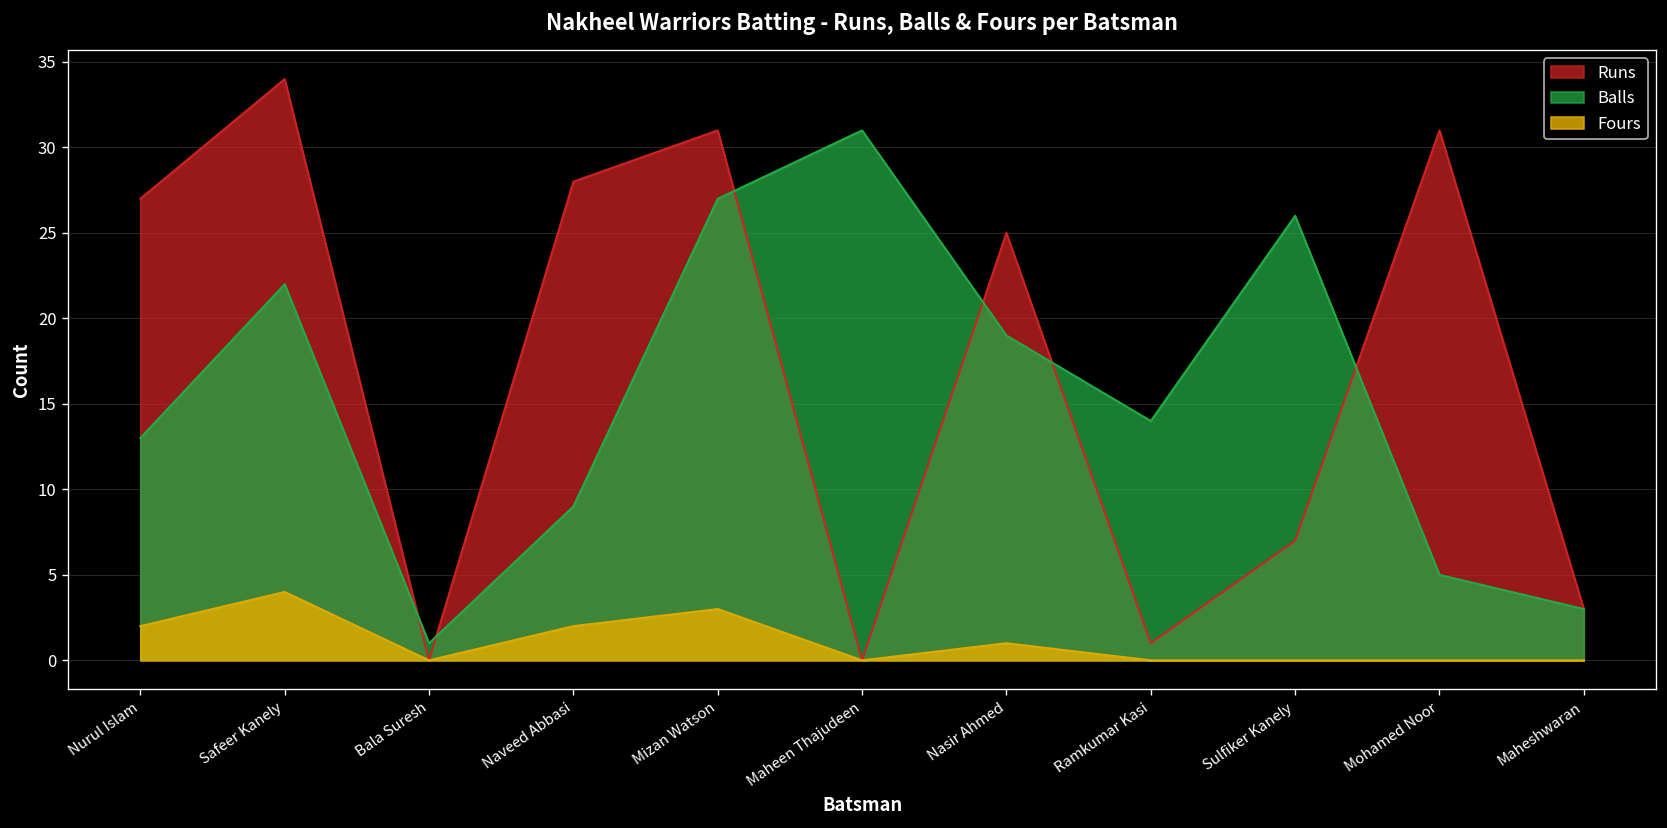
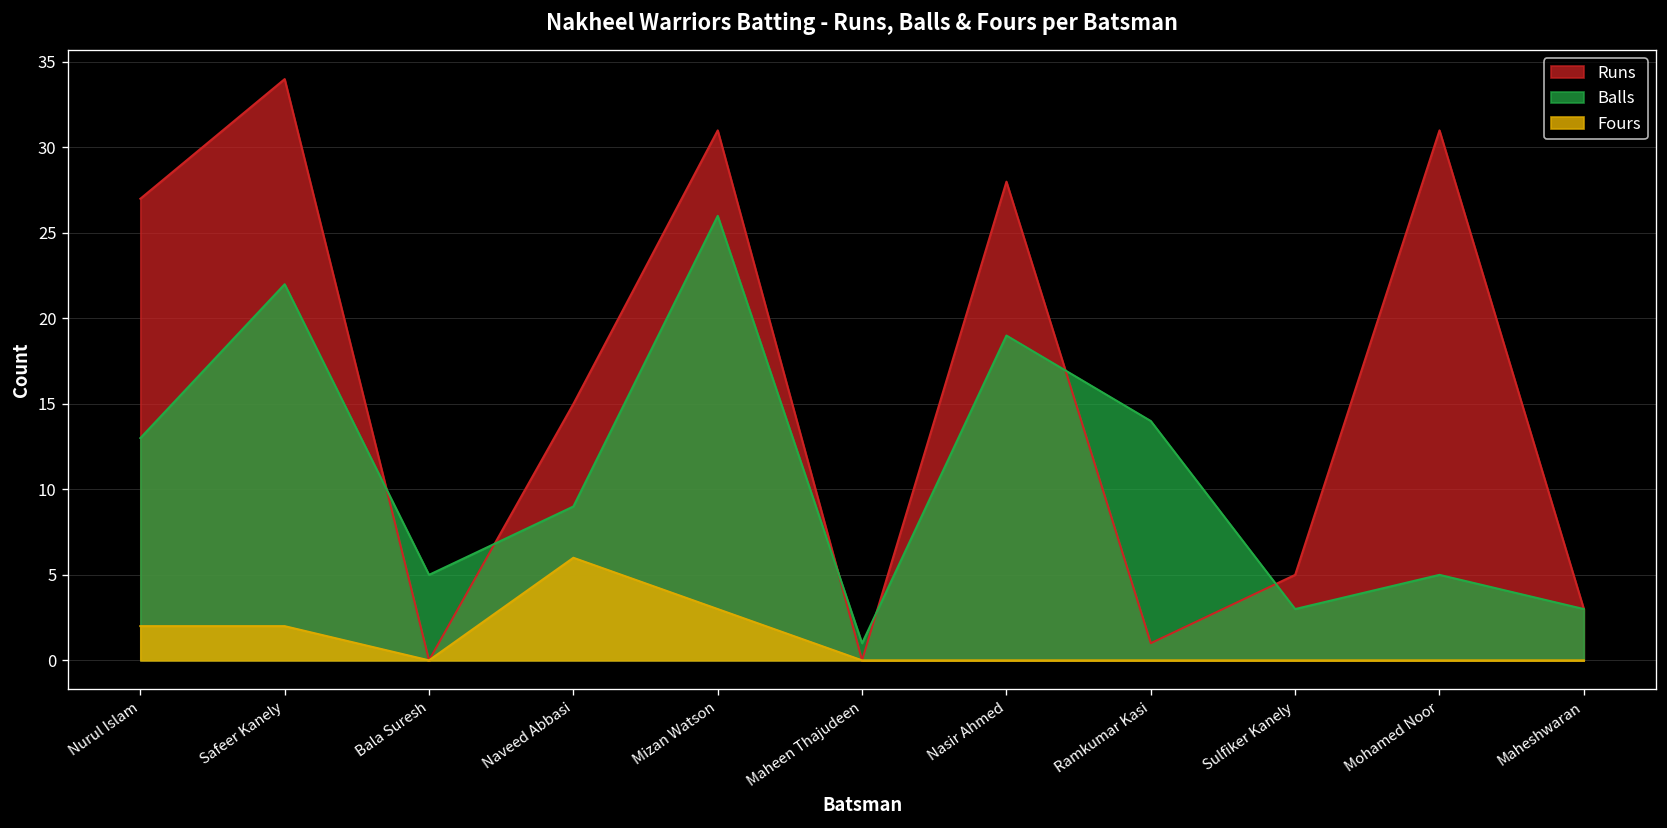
  {
    "Runs": {
      "Nurul Islam": 27,
      "Safeer Kanely": 34,
-     "Naveed Abbasi": 28,
+     "Naveed Abbasi": 15,
      "Mizan Watson": 31,
-     "Nasir Ahmed": 25,
+     "Nasir Ahmed": 28,
      "Ramkumar Kasi": 1,
-     "Sulfiker Kanely": 7,
+     "Sulfiker Kanely": 5,
      "Mohamed Noor": 31
    },
    "Balls": {
      "Nurul Islam": 13,
      "Safeer Kanely": 22,
-     "Bala Suresh": 1,
+     "Bala Suresh": 5,
      "Naveed Abbasi": 9,
-     "Mizan Watson": 27,
-     "Maheen Thajudeen": 31,
+     "Mizan Watson": 26,
+     "Maheen Thajudeen": 1,
      "Nasir Ahmed": 19,
      "Ramkumar Kasi": 14,
-     "Sulfiker Kanely": 26,
+     "Sulfiker Kanely": 3,
      "Mohamed Noor": 5
    },
    "Fours": {
      "Nurul Islam": 2,
-     "Safeer Kanely": 4,
-     "Naveed Abbasi": 2,
+     "Safeer Kanely": 2,
+     "Naveed Abbasi": 6,
      "Mizan Watson": 3,
-     "Nasir Ahmed": 1,
+     "Nasir Ahmed": 0,
      "Ramkumar Kasi": 0,
      "Sulfiker Kanely": 0,
      "Mohamed Noor": 0,
      "Maheshwaran": 0
    }
  }
